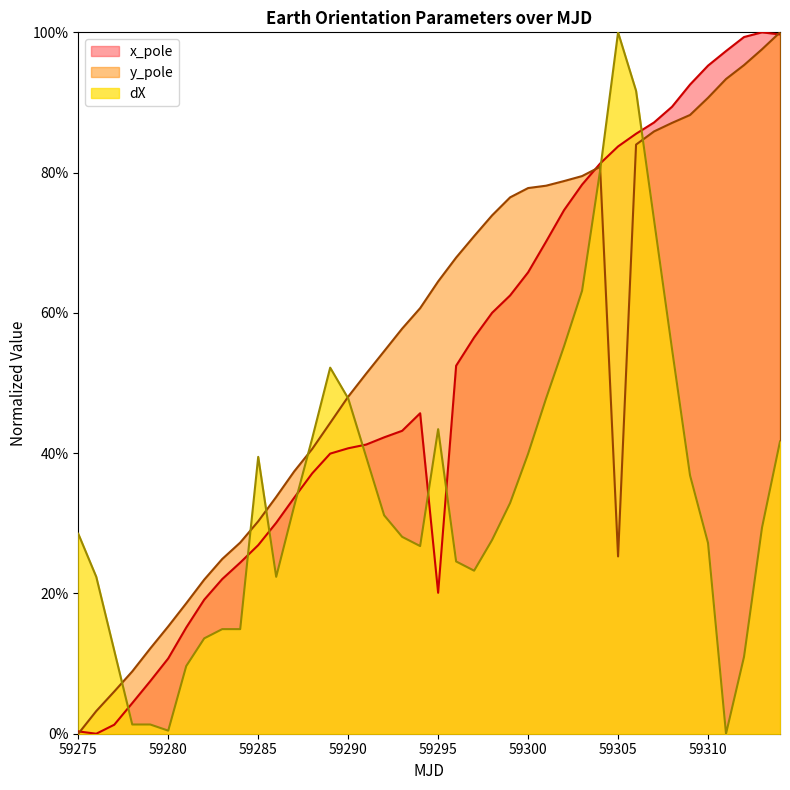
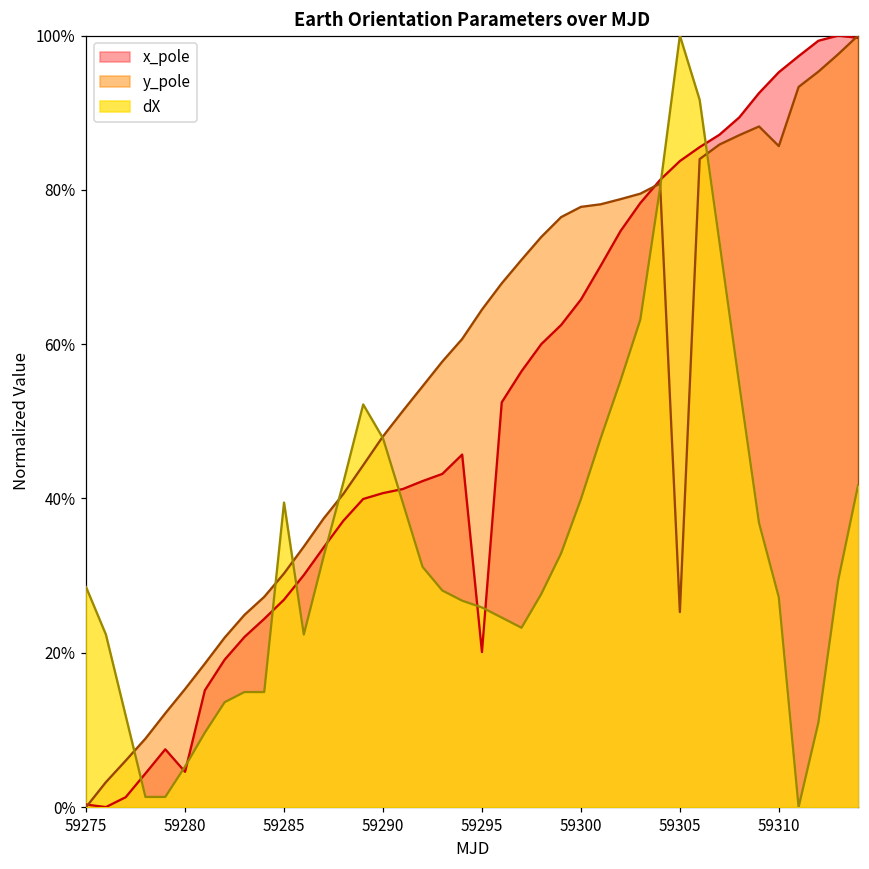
  {
    "x_pole": {
-     "59280": "11%",
+     "59280": "5%",
      "59285": "27%",
      "59290": "41%",
      "59295": "20%",
      "59300": "66%",
      "59305": "84%",
      "59310": "95%"
    },
    "y_pole": {
      "59280": "15%",
      "59285": "30%",
      "59295": "64%",
      "59300": "78%",
      "59305": "25%",
-     "59310": "91%"
+     "59310": "86%"
    },
    "dX": {
      "59275": "29%",
-     "59280": "0%",
+     "59280": "5%",
      "59285": "39%",
-     "59295": "43%",
+     "59295": "26%",
      "59300": "40%",
      "59305": "100%",
      "59310": "27%"
    }
  }
